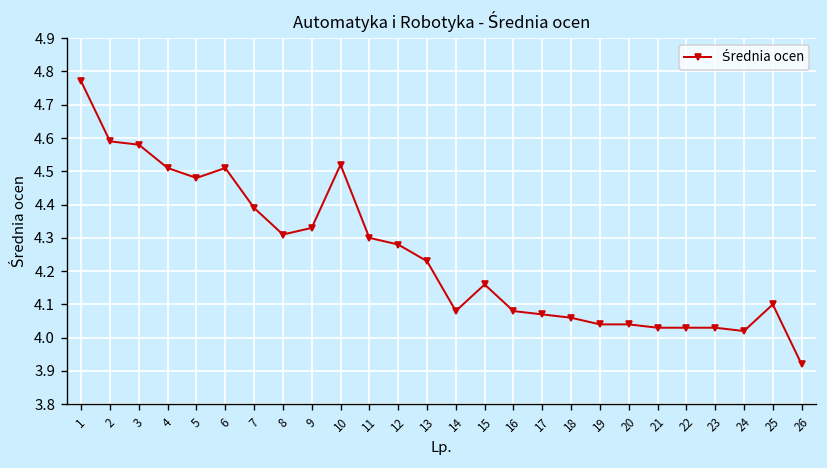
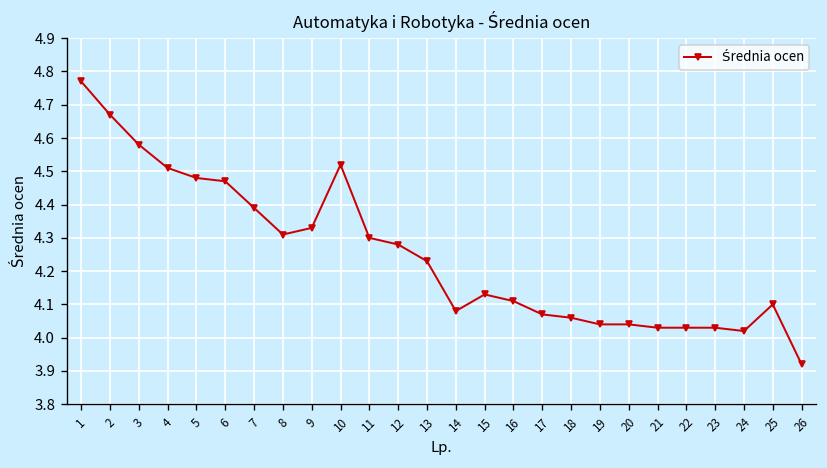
  {
    "1": 4.77,
-   "2": 4.59,
+   "2": 4.67,
    "3": 4.58,
    "4": 4.51,
    "5": 4.48,
-   "6": 4.51,
+   "6": 4.47,
    "7": 4.39,
    "8": 4.31,
    "9": 4.33,
    "10": 4.52,
    "11": 4.30,
    "12": 4.28,
    "13": 4.23,
    "14": 4.08,
-   "15": 4.16,
-   "16": 4.08,
+   "15": 4.13,
+   "16": 4.11,
    "17": 4.07,
    "18": 4.06,
    "19": 4.04,
    "20": 4.04,
    "21": 4.03,
    "22": 4.03,
    "23": 4.03,
    "24": 4.02,
    "25": 4.10,
    "26": 3.92
  }
